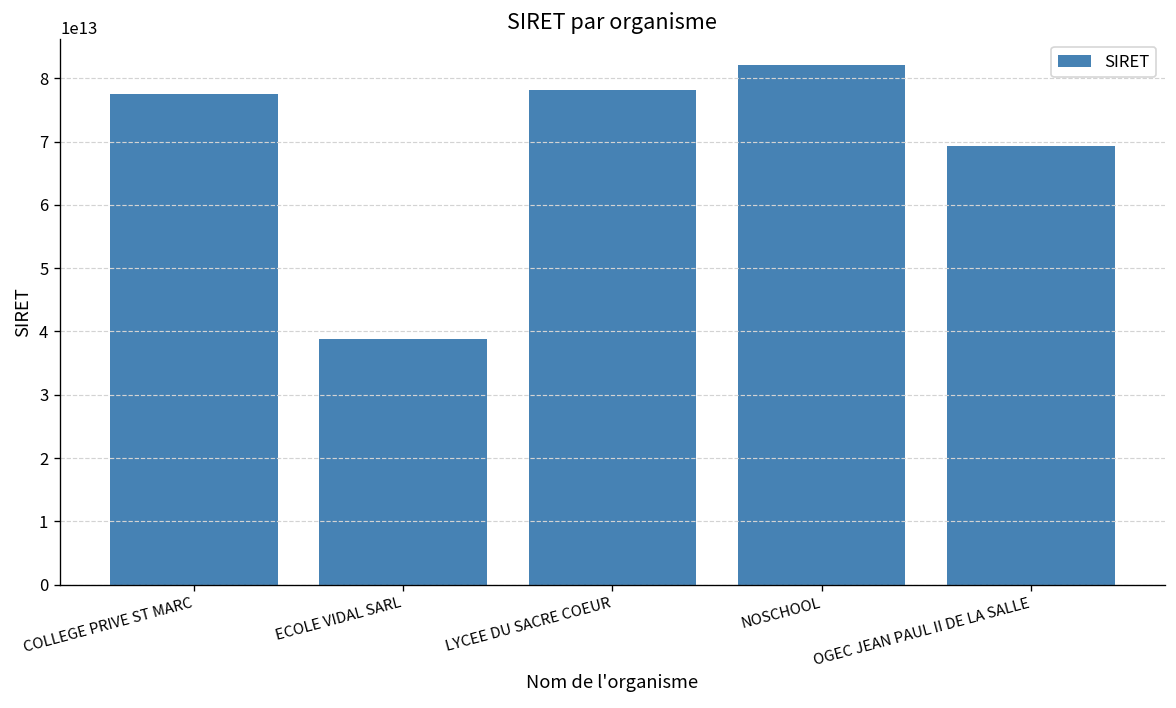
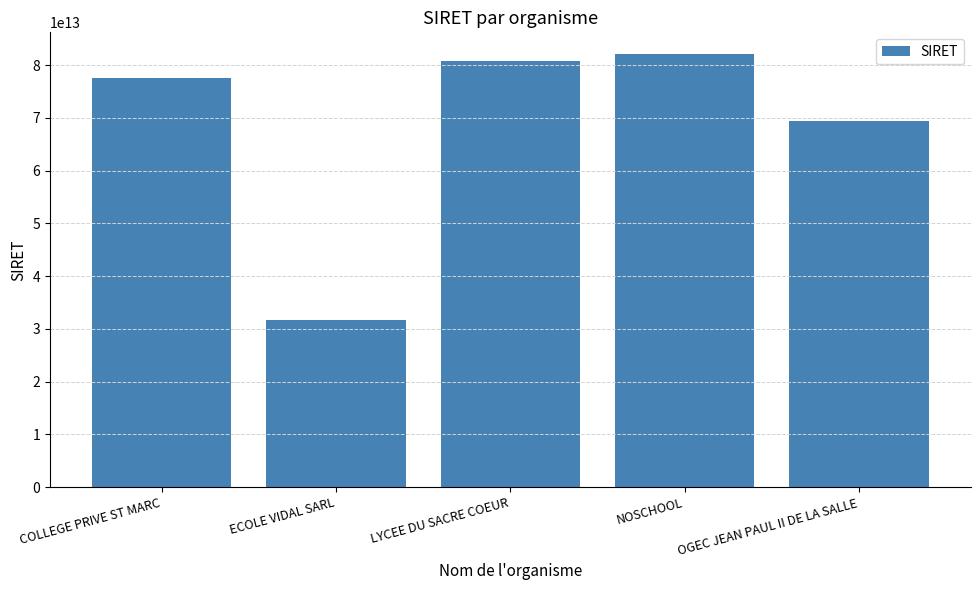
  {
    "COLLEGE PRIVE ST MARC": 78000000000000,
-   "ECOLE VIDAL SARL": 39000000000000,
-   "LYCEE DU SACRE COEUR": 78000000000000,
+   "ECOLE VIDAL SARL": 32000000000000,
+   "LYCEE DU SACRE COEUR": 81000000000000,
    "NOSCHOOL": 82000000000000,
    "OGEC JEAN PAUL II DE LA SALLE": 69000000000000
  }
